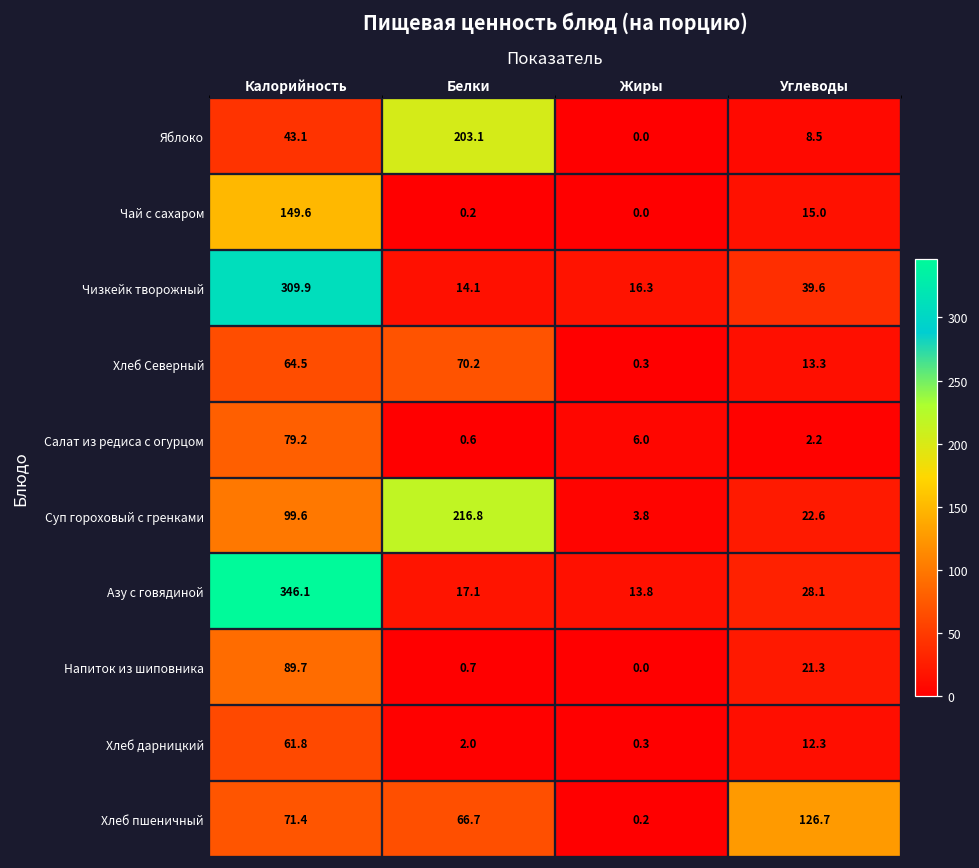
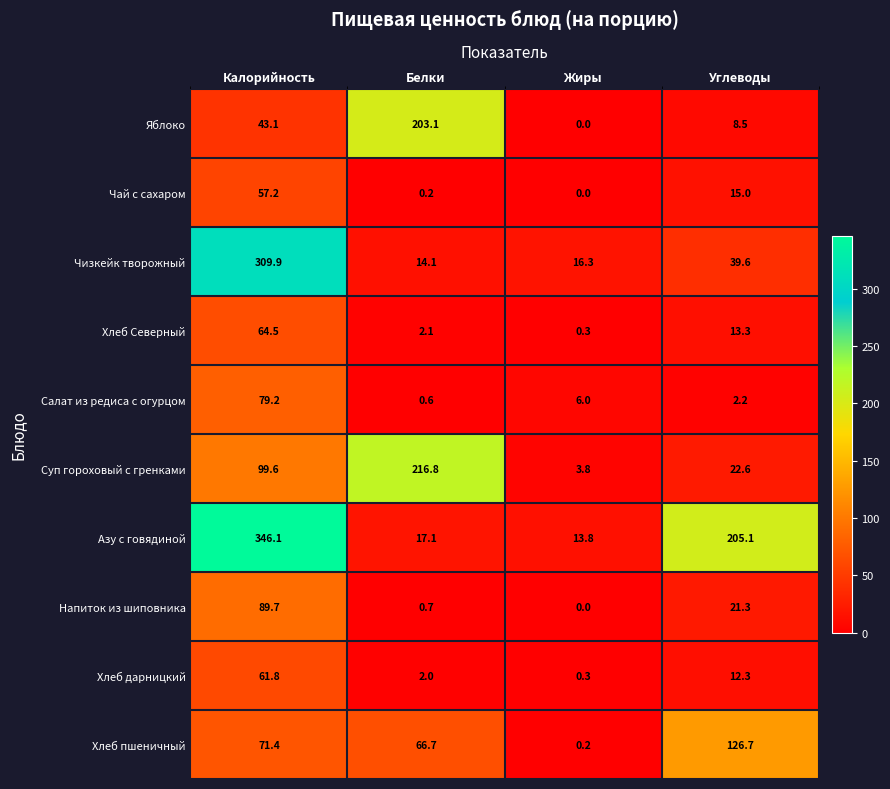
  {
    "Яблоко": {
      "Калорийность": 43.1,
      "Белки": 203.1,
      "Жиры": 0.0,
      "Углеводы": 8.5
    },
    "Чай с сахаром": {
-     "Калорийность": 149.6,
+     "Калорийность": 57.2,
      "Белки": 0.2,
      "Жиры": 0.0,
      "Углеводы": 15.0
    },
    "Чизкейк творожный": {
      "Калорийность": 309.9,
      "Белки": 14.1,
      "Жиры": 16.3,
      "Углеводы": 39.6
    },
    "Хлеб Северный": {
      "Калорийность": 64.5,
-     "Белки": 70.2,
+     "Белки": 2.1,
      "Жиры": 0.3,
      "Углеводы": 13.3
    },
    "Салат из редиса с огурцом": {
      "Калорийность": 79.2,
      "Белки": 0.6,
      "Жиры": 6.0,
      "Углеводы": 2.2
    },
    "Суп гороховый с гренками": {
      "Калорийность": 99.6,
      "Белки": 216.8,
      "Жиры": 3.8,
      "Углеводы": 22.6
    },
    "Азу с говядиной": {
      "Калорийность": 346.1,
      "Белки": 17.1,
      "Жиры": 13.8,
-     "Углеводы": 28.1
+     "Углеводы": 205.1
    },
    "Напиток из шиповника": {
      "Калорийность": 89.7,
      "Белки": 0.7,
      "Жиры": 0.0,
      "Углеводы": 21.3
    },
    "Хлеб дарницкий": {
      "Калорийность": 61.8,
      "Белки": 2.0,
      "Жиры": 0.3,
      "Углеводы": 12.3
    },
    "Хлеб пшеничный": {
      "Калорийность": 71.4,
      "Белки": 66.7,
      "Жиры": 0.2,
      "Углеводы": 126.7
    }
  }
